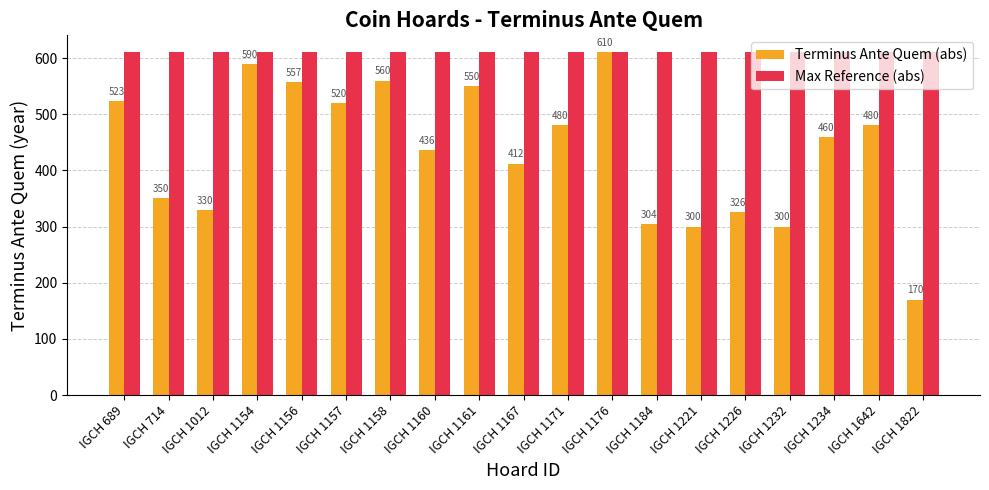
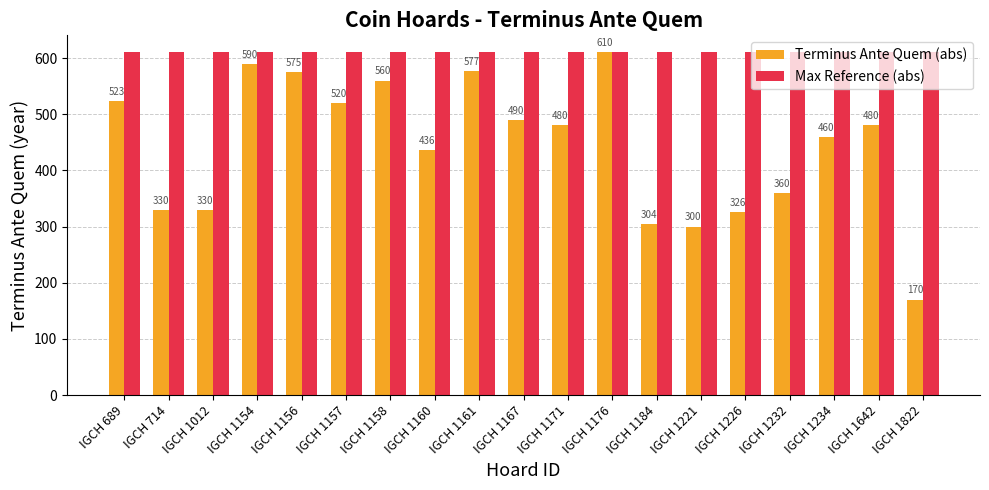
  {
    "Terminus Ante Quem (abs)": {
      "IGCH 689": 523,
-     "IGCH 714": 350,
+     "IGCH 714": 330,
      "IGCH 1012": 330,
      "IGCH 1154": 590,
-     "IGCH 1156": 557,
+     "IGCH 1156": 575,
      "IGCH 1157": 520,
      "IGCH 1158": 560,
      "IGCH 1160": 436,
-     "IGCH 1161": 550,
-     "IGCH 1167": 412,
+     "IGCH 1161": 577,
+     "IGCH 1167": 490,
      "IGCH 1171": 480,
      "IGCH 1176": 610,
      "IGCH 1184": 304,
      "IGCH 1221": 300,
      "IGCH 1226": 326,
-     "IGCH 1232": 300,
+     "IGCH 1232": 360,
      "IGCH 1234": 460,
      "IGCH 1642": 480,
      "IGCH 1822": 170
    },
    "Max Reference (abs)": {
      "IGCH 689": 610,
      "IGCH 714": 610,
      "IGCH 1012": 610,
      "IGCH 1154": 610,
      "IGCH 1156": 610,
      "IGCH 1157": 610,
      "IGCH 1158": 610,
      "IGCH 1160": 610,
      "IGCH 1161": 610,
      "IGCH 1167": 610,
      "IGCH 1184": 610,
      "IGCH 1221": 610
    }
  }
